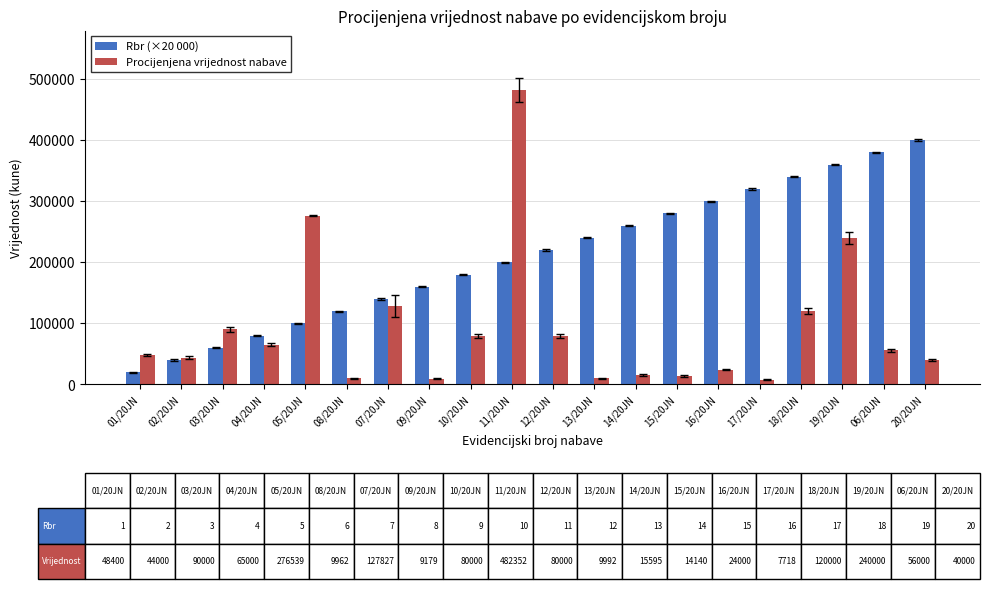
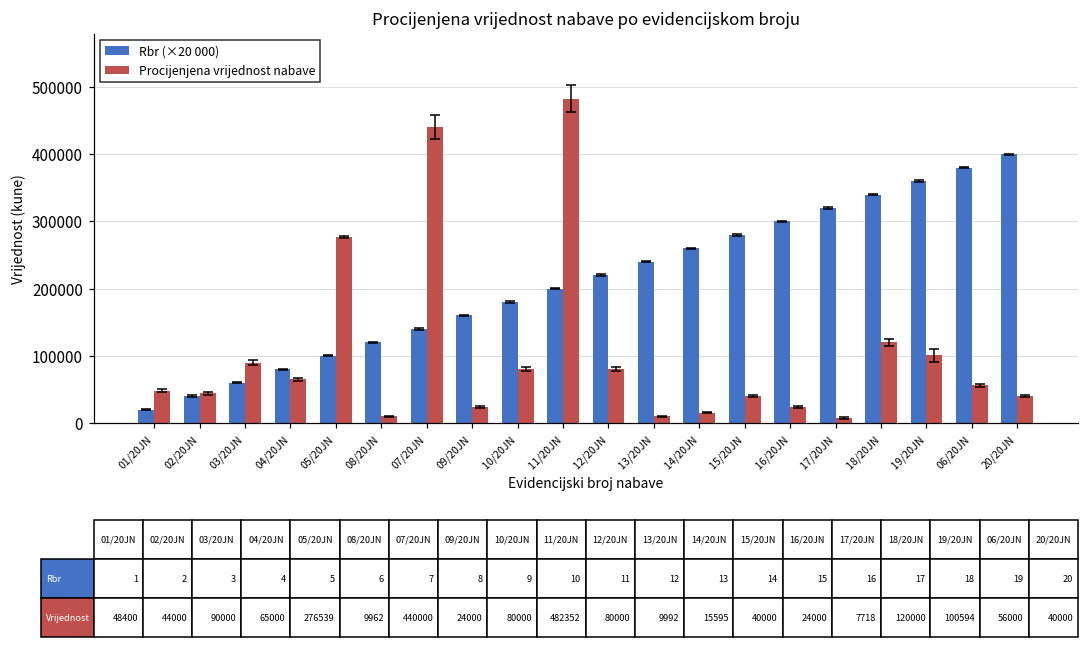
  {
    "Procijenjena vrijednost nabave": {
-     "07/20JN": 127827,
-     "09/20JN": 9179,
-     "15/20JN": 14140,
-     "19/20JN": 240000
+     "07/20JN": 440000,
+     "09/20JN": 24000,
+     "15/20JN": 40000,
+     "19/20JN": 100594
    }
  }
